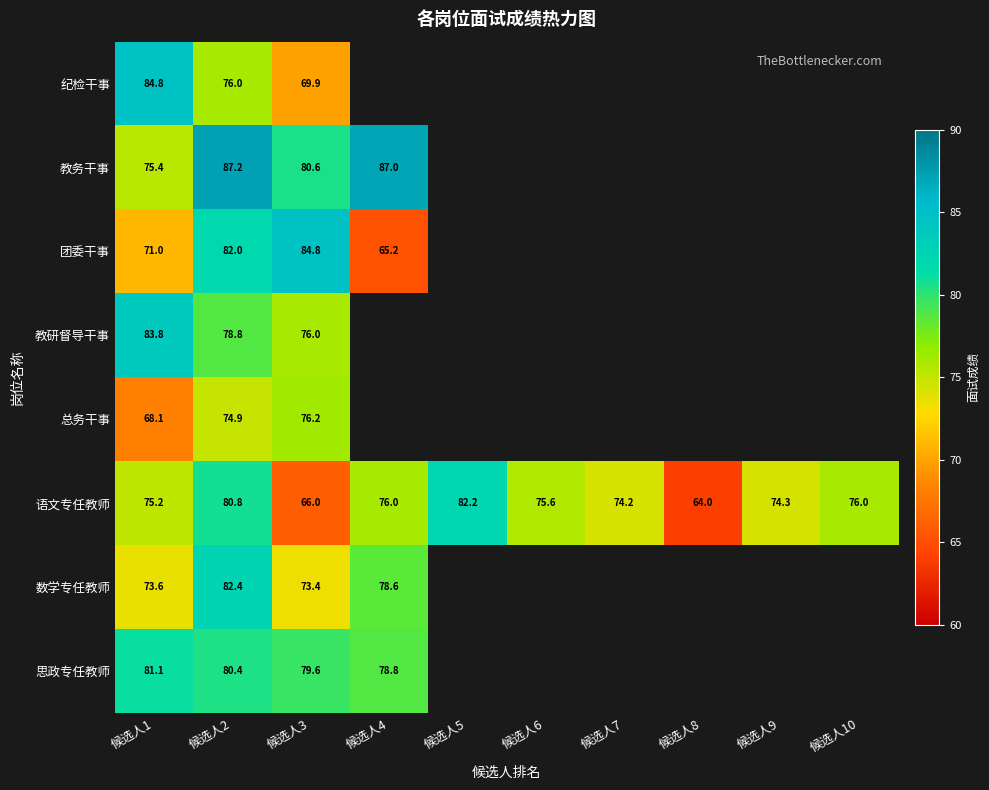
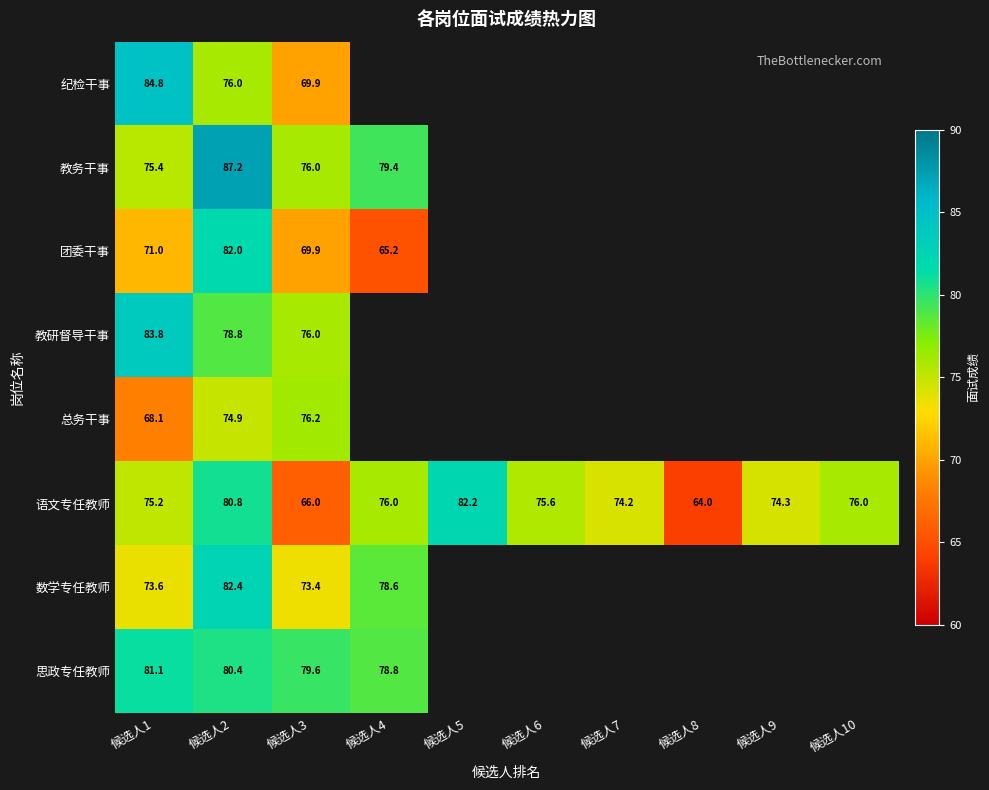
  {
    "纪检干事": {
      "候选人1": 84.8,
      "候选人2": 76.0,
      "候选人3": 69.9
    },
    "教务干事": {
      "候选人1": 75.4,
      "候选人2": 87.2,
-     "候选人3": 80.6,
-     "候选人4": 87.0
+     "候选人3": 76.0,
+     "候选人4": 79.4
    },
    "团委干事": {
      "候选人1": 71.0,
      "候选人2": 82.0,
-     "候选人3": 84.8,
+     "候选人3": 69.9,
      "候选人4": 65.2
    },
    "教研督导干事": {
      "候选人1": 83.8,
      "候选人2": 78.8,
      "候选人3": 76.0
    },
    "总务干事": {
      "候选人1": 68.1,
      "候选人2": 74.9,
      "候选人3": 76.2
    },
    "语文专任教师": {
      "候选人1": 75.2,
      "候选人2": 80.8,
      "候选人3": 66.0,
      "候选人4": 76.0,
      "候选人5": 82.2,
      "候选人6": 75.6,
      "候选人7": 74.2,
      "候选人8": 64.0,
      "候选人9": 74.3,
      "候选人10": 76.0
    },
    "数学专任教师": {
      "候选人1": 73.6,
      "候选人2": 82.4,
      "候选人3": 73.4,
      "候选人4": 78.6
    },
    "思政专任教师": {
      "候选人1": 81.1,
      "候选人2": 80.4,
      "候选人3": 79.6,
      "候选人4": 78.8
    }
  }
